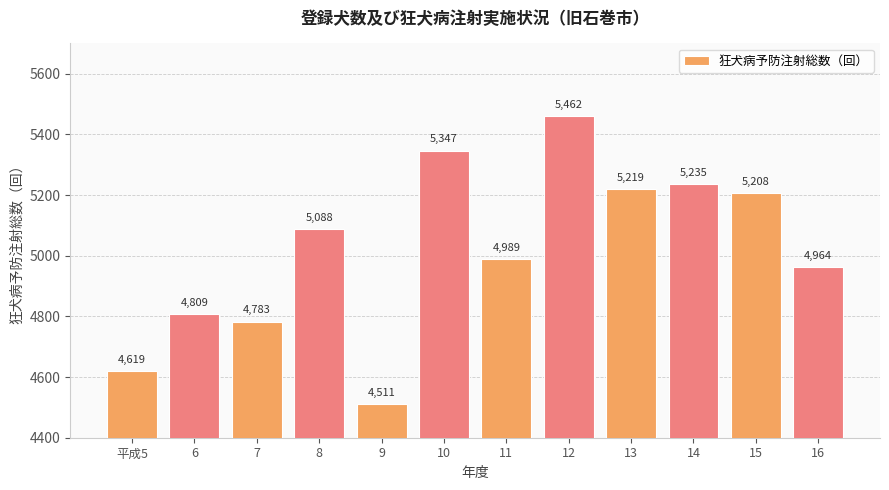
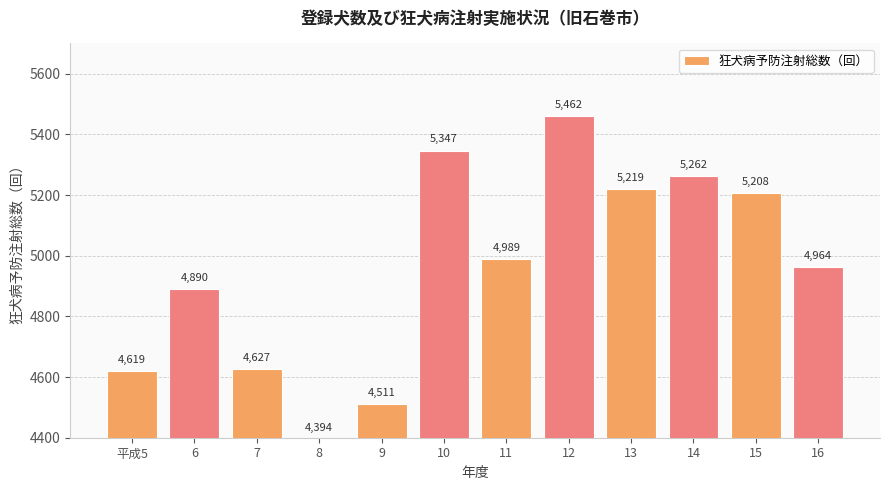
  {
    "平成5": "4,619",
-   "6": "4,809",
-   "7": "4,783",
-   "8": "5,088",
+   "6": "4,890",
+   "7": "4,627",
+   "8": "4,394",
    "9": "4,511",
    "10": "5,347",
    "11": "4,989",
    "12": "5,462",
    "13": "5,219",
-   "14": "5,235",
+   "14": "5,262",
    "15": "5,208",
    "16": "4,964"
  }
